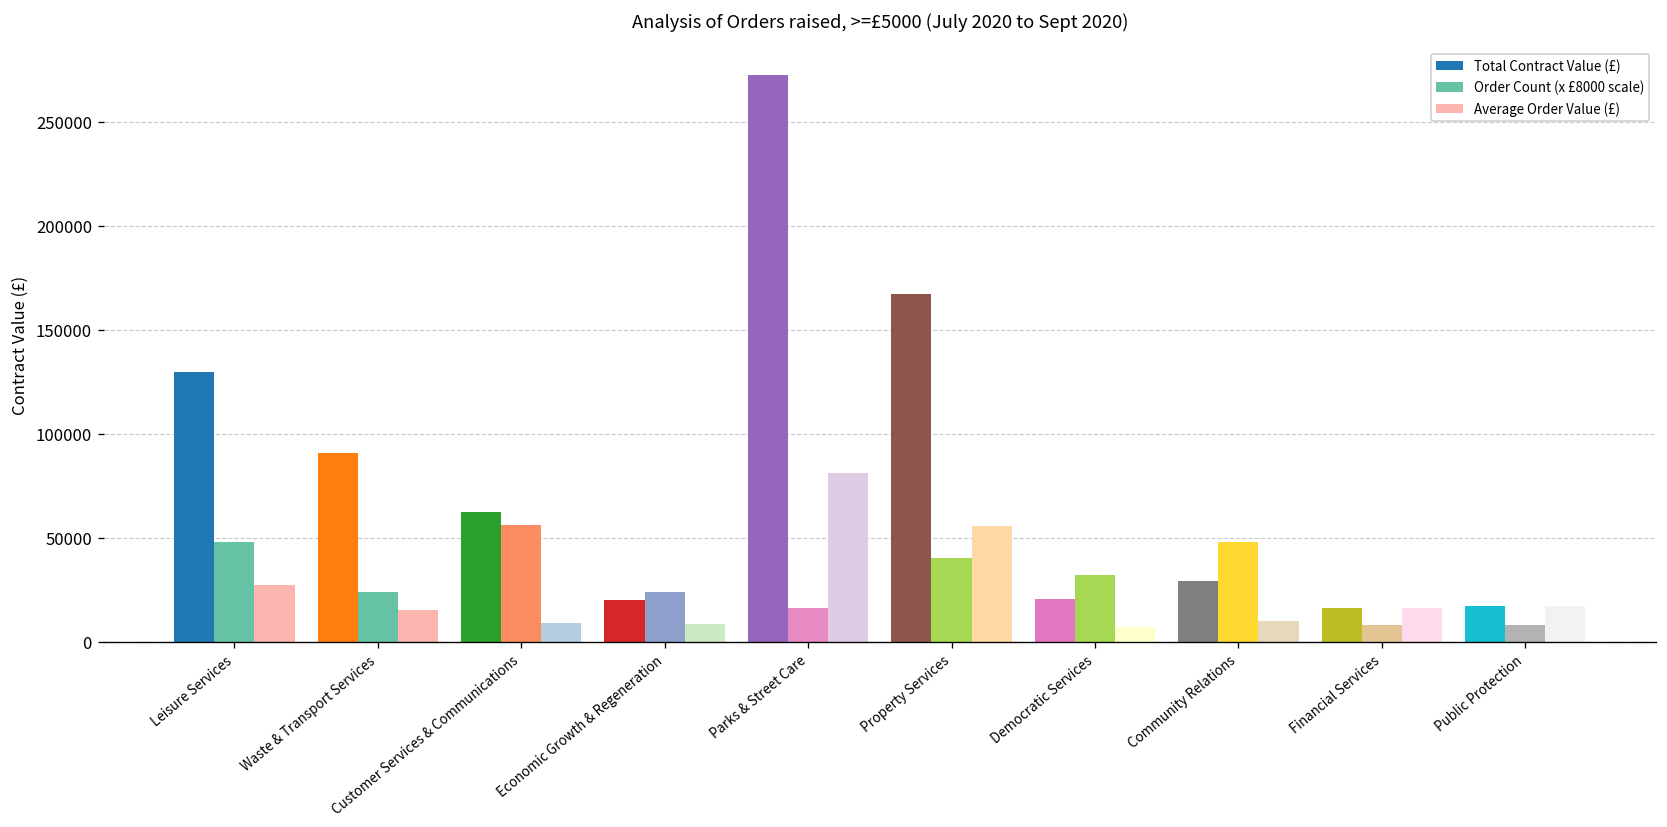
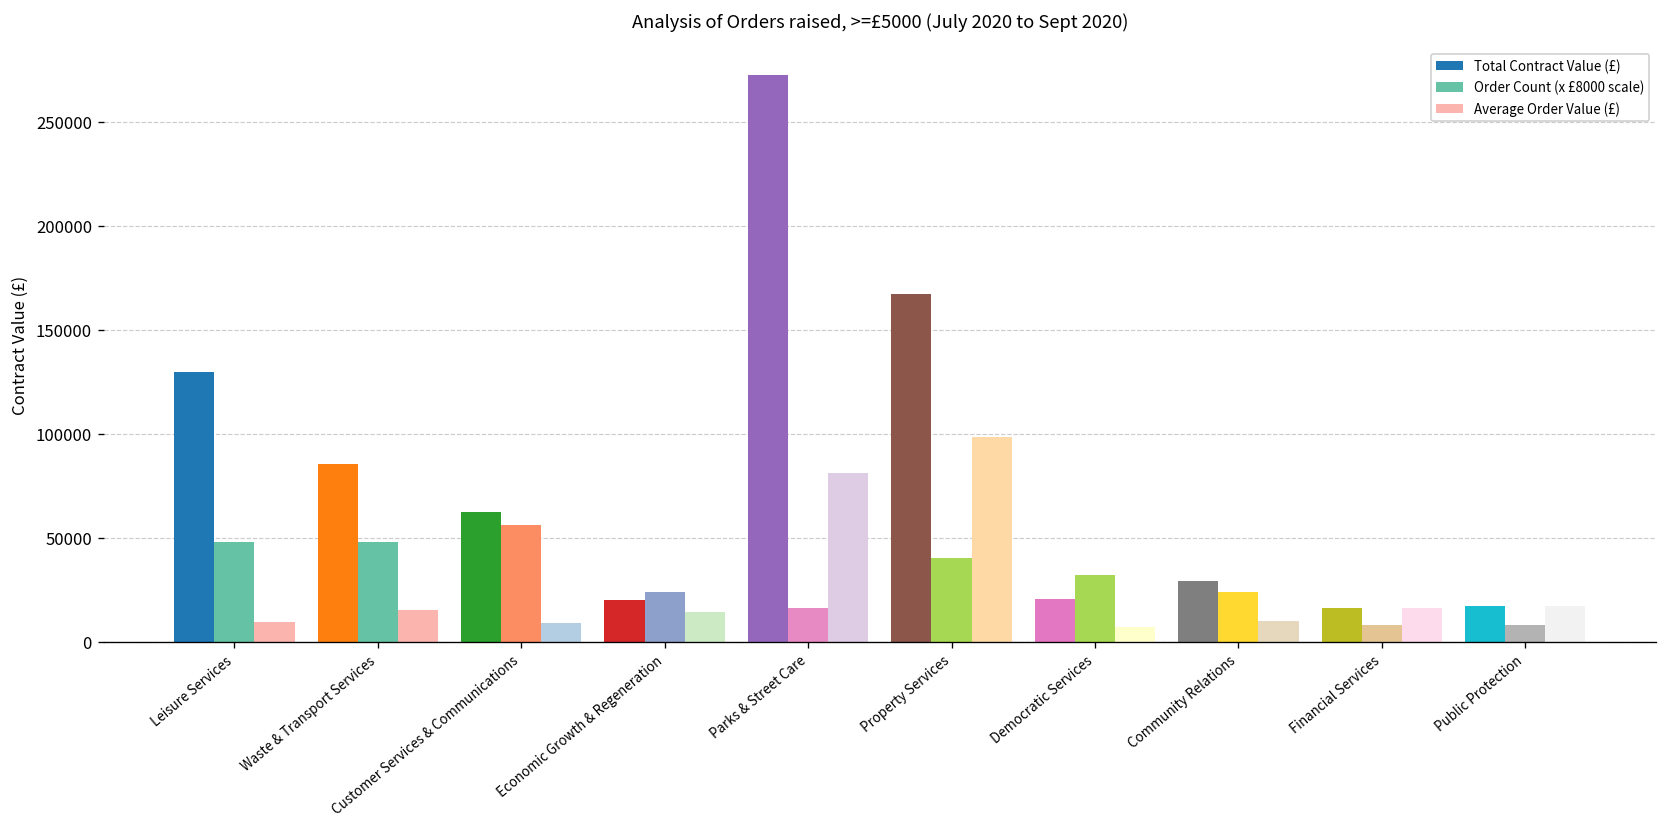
  {
    "Total Contract Value (£)": {
      "Leisure Services": 130000,
-     "Waste & Transport Services": 91000,
+     "Waste & Transport Services": 85000,
      "Customer Services & Communications": 62000,
      "Economic Growth & Regeneration": 20000,
      "Parks & Street Care": 272000,
      "Property Services": 167000,
      "Democratic Services": 20000,
      "Community Relations": 29000,
      "Financial Services": 16000,
      "Public Protection": 17000
    },
    "Order Count (x £8000 scale)": {
      "Leisure Services": 48000,
-     "Waste & Transport Services": 24000,
+     "Waste & Transport Services": 48000,
      "Customer Services & Communications": 56000,
      "Economic Growth & Regeneration": 24000,
      "Parks & Street Care": 16000,
      "Property Services": 40000,
      "Democratic Services": 32000,
-     "Community Relations": 48000,
+     "Community Relations": 24000,
      "Financial Services": 8000,
      "Public Protection": 8000
    },
    "Average Order Value (£)": {
-     "Leisure Services": 27000,
+     "Leisure Services": 9000,
      "Waste & Transport Services": 15000,
      "Customer Services & Communications": 9000,
-     "Economic Growth & Regeneration": 8000,
+     "Economic Growth & Regeneration": 14000,
      "Parks & Street Care": 81000,
-     "Property Services": 56000,
+     "Property Services": 99000,
      "Democratic Services": 7000,
      "Community Relations": 10000,
      "Financial Services": 16000,
      "Public Protection": 17000
    }
  }
